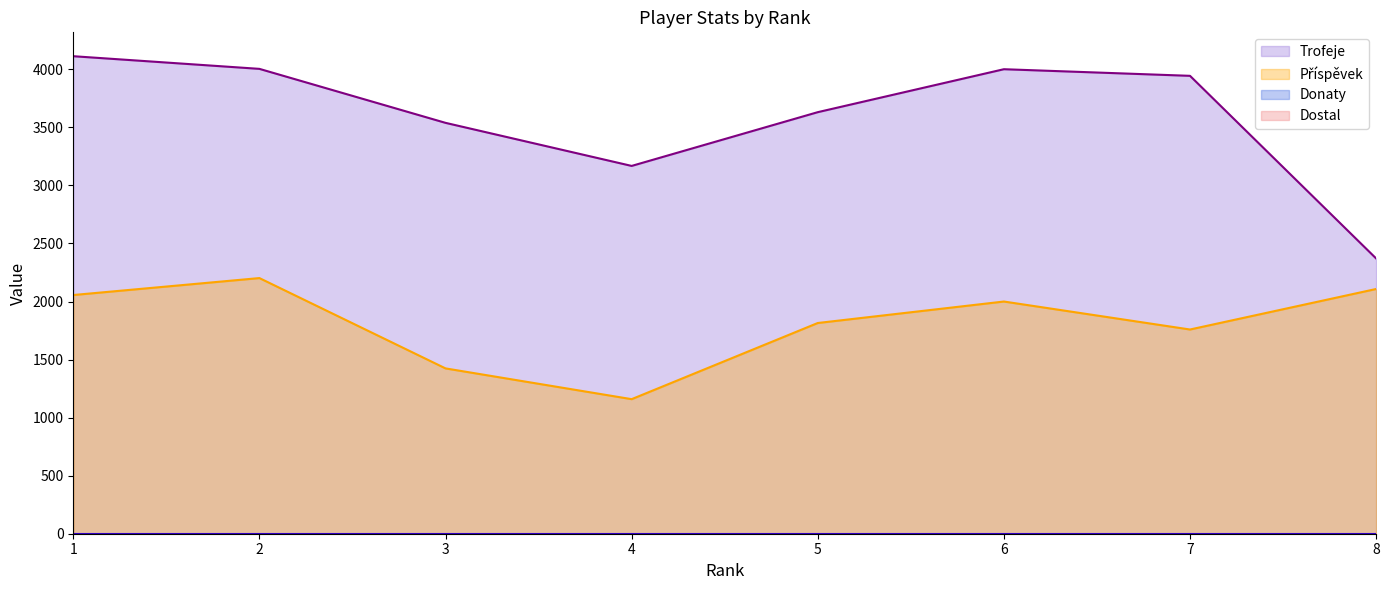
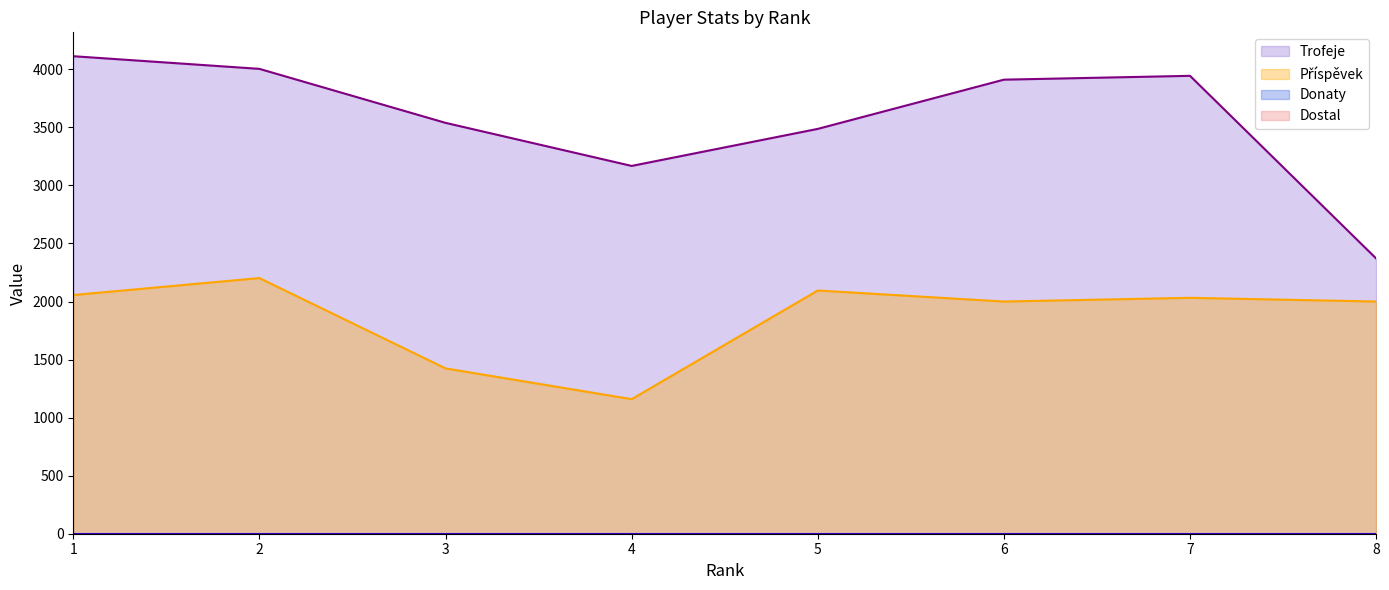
  {
    "Trofeje": {
      "1": 4110,
      "2": 4000,
      "3": 3540,
      "4": 3170,
-     "5": 3630,
-     "6": 4000,
+     "5": 3490,
+     "6": 3910,
      "7": 3940,
      "8": 2370
    },
    "Příspěvek": {
      "1": 2060,
      "2": 2200,
      "3": 1420,
      "4": 1160,
-     "5": 1820,
+     "5": 2100,
      "6": 2000,
-     "7": 1760,
-     "8": 2110
+     "7": 2030,
+     "8": 2000
    },
    "Dostal": {
      "1": 0,
      "2": 0,
      "3": 0,
      "4": 0,
      "5": 0,
      "6": 0,
      "7": 0,
      "8": 0
    }
  }
